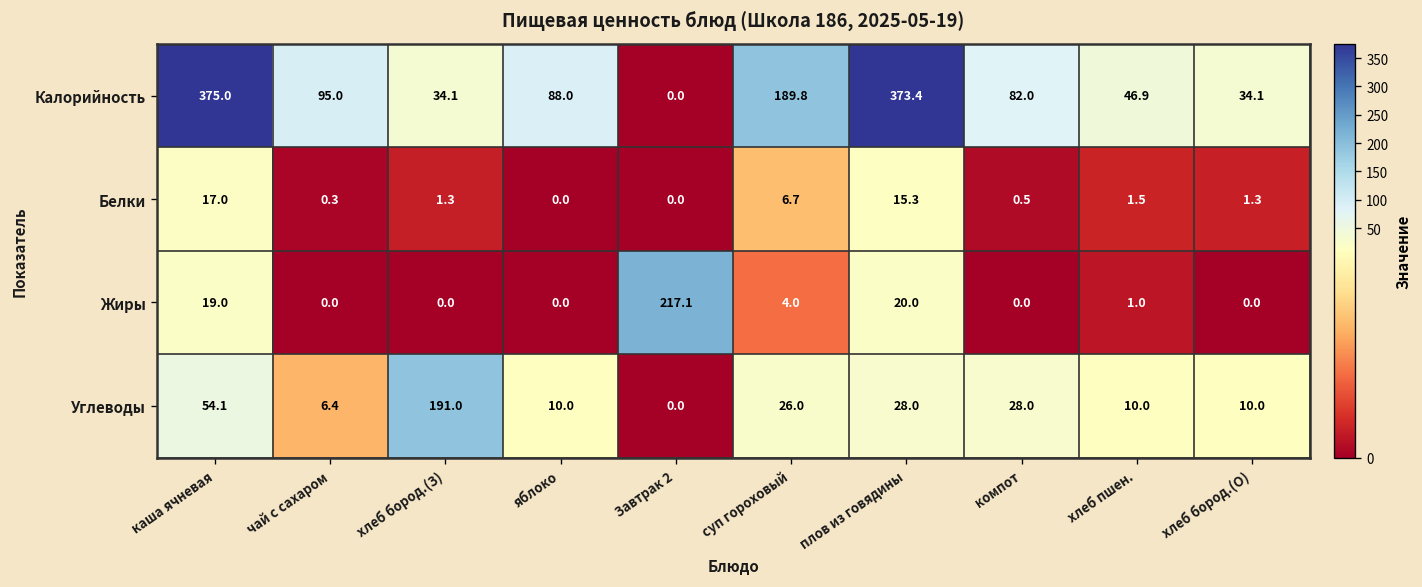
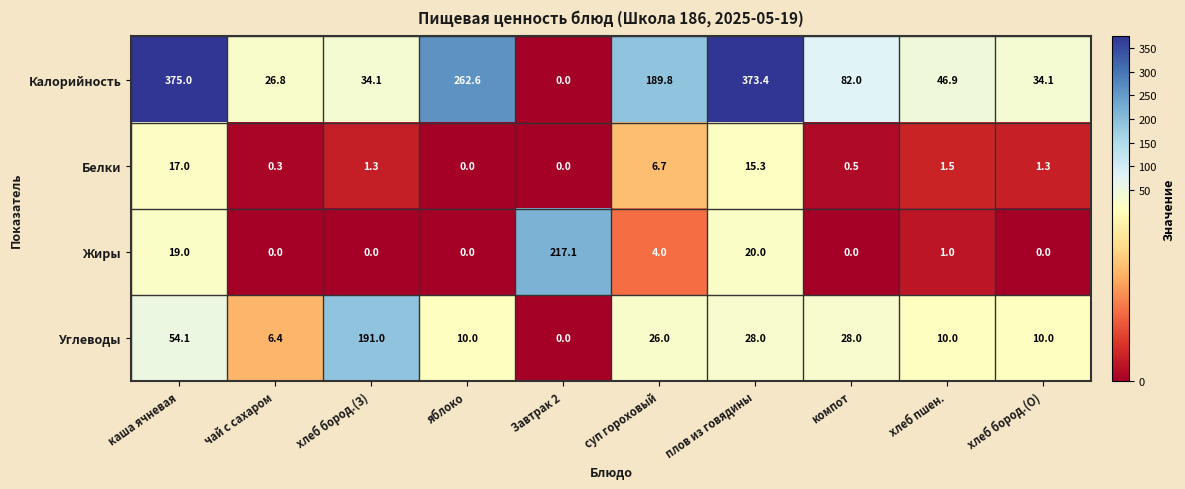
  {
    "Калорийность": {
      "каша ячневая": 375.0,
-     "чай с сахаром": 95.0,
+     "чай с сахаром": 26.8,
      "хлеб бород.(З)": 34.1,
-     "яблоко": 88.0,
+     "яблоко": 262.6,
      "Завтрак 2": 0.0,
      "суп гороховый": 189.8,
      "плов из говядины": 373.4,
      "компот": 82.0,
      "хлеб пшен.": 46.9,
      "хлеб бород.(О)": 34.1
    },
    "Белки": {
      "каша ячневая": 17.0,
      "чай с сахаром": 0.3,
      "хлеб бород.(З)": 1.3,
      "яблоко": 0.0,
      "Завтрак 2": 0.0,
      "суп гороховый": 6.7,
      "плов из говядины": 15.3,
      "компот": 0.5,
      "хлеб пшен.": 1.5,
      "хлеб бород.(О)": 1.3
    },
    "Жиры": {
      "каша ячневая": 19.0,
      "чай с сахаром": 0.0,
      "хлеб бород.(З)": 0.0,
      "яблоко": 0.0,
      "Завтрак 2": 217.1,
      "суп гороховый": 4.0,
      "плов из говядины": 20.0,
      "компот": 0.0,
      "хлеб пшен.": 1.0,
      "хлеб бород.(О)": 0.0
    },
    "Углеводы": {
      "каша ячневая": 54.1,
      "чай с сахаром": 6.4,
      "хлеб бород.(З)": 191.0,
      "яблоко": 10.0,
      "Завтрак 2": 0.0,
      "суп гороховый": 26.0,
      "плов из говядины": 28.0,
      "компот": 28.0,
      "хлеб пшен.": 10.0,
      "хлеб бород.(О)": 10.0
    }
  }
